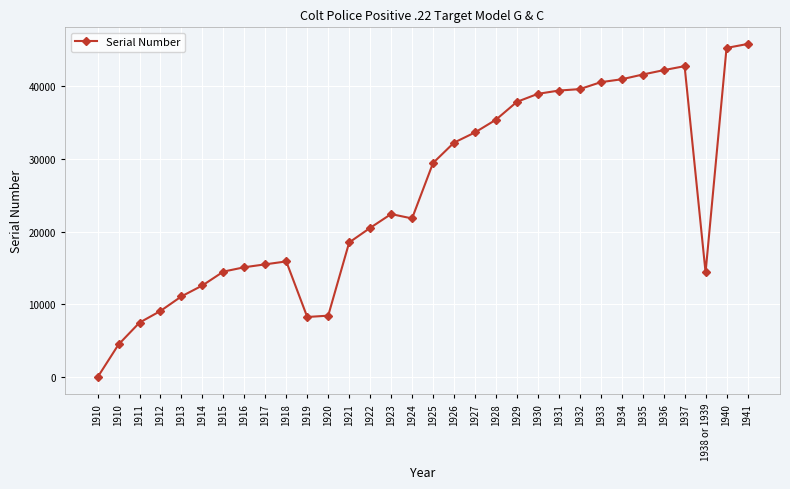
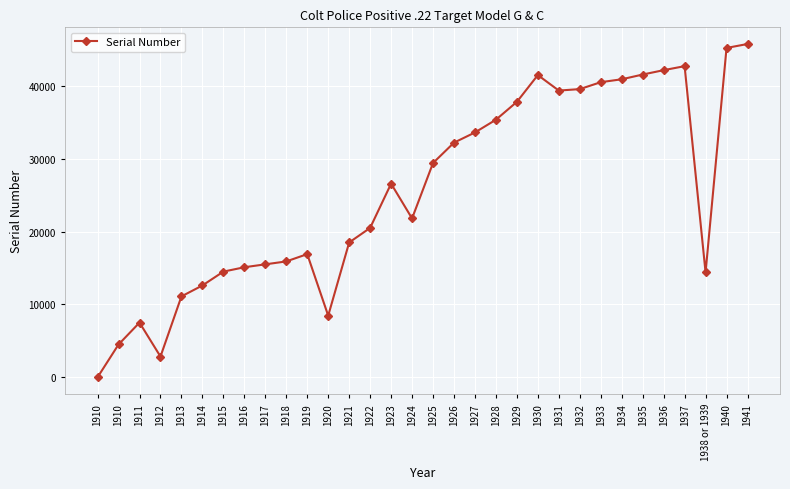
  {
    "1911": 7000,
-   "1912": 9000,
+   "1912": 3000,
    "1913": 11000,
    "1914": 13000,
    "1915": 14000,
    "1916": 15000,
    "1917": 15000,
    "1918": 16000,
-   "1919": 8000,
+   "1919": 17000,
    "1920": 8000,
    "1921": 18000,
    "1922": 20000,
-   "1923": 22000,
+   "1923": 27000,
    "1924": 22000,
    "1925": 29000,
    "1926": 32000,
    "1927": 34000,
    "1928": 35000,
    "1929": 38000,
-   "1930": 39000,
+   "1930": 41000,
    "1931": 39000,
    "1932": 40000,
    "1933": 40000,
    "1934": 41000,
    "1935": 42000,
    "1936": 42000,
    "1937": 43000,
    "1938 or 1939": 14000,
    "1940": 45000,
    "1941": 46000
  }
